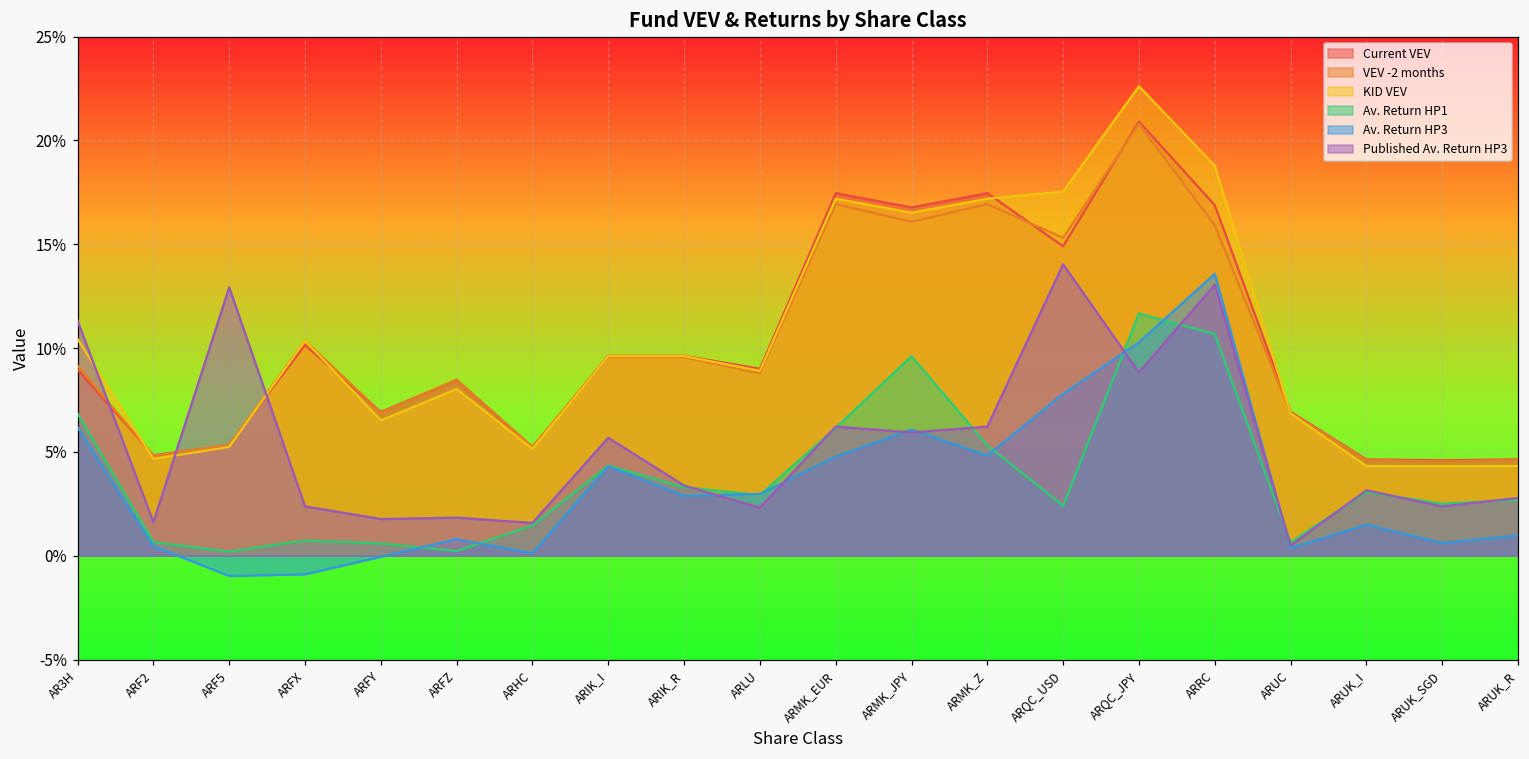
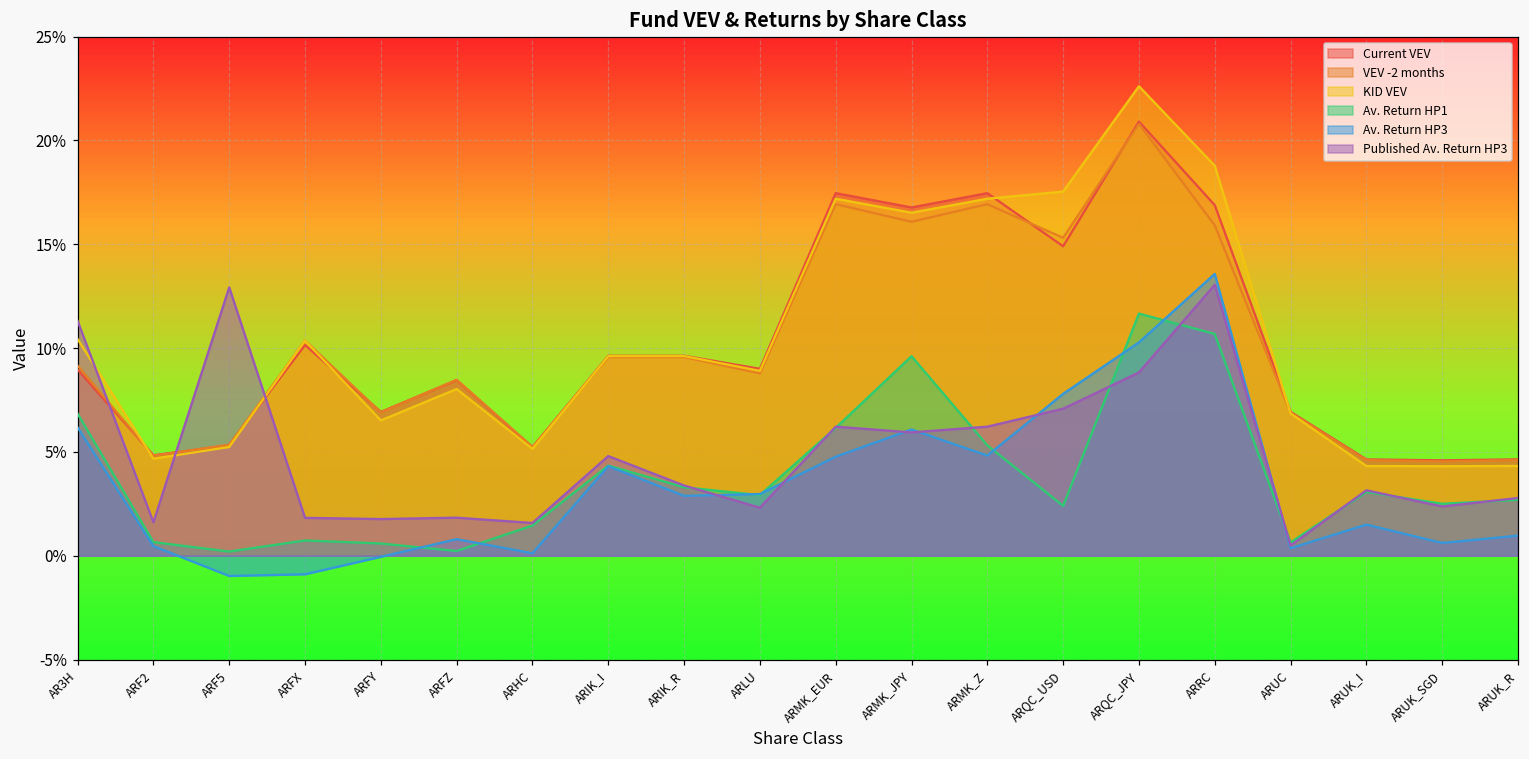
  {
    "Av. Return HP1": {
      "AR3H": "6.8%",
      "ARF2": "0.7%",
      "ARF5": "0.2%",
      "ARFX": "0.7%",
      "ARFY": "0.6%",
      "ARFZ": "0.2%",
      "ARMK_JPY": "9.6%",
      "ARMK_Z": "5.3%",
      "ARQC_USD": "2.4%",
      "ARQC_JPY": "11.7%",
      "ARRC": "10.7%",
      "ARUC": "0.6%"
    },
    "Published Av. Return HP3": {
      "AR3H": "11.3%",
      "ARF2": "1.6%",
      "ARF5": "12.9%",
-     "ARFX": "2.4%",
+     "ARFX": "1.8%",
      "ARFY": "1.8%",
      "ARFZ": "1.8%",
-     "ARIK_I": "5.7%",
+     "ARIK_I": "4.8%",
      "ARLU": "2.3%",
      "ARMK_JPY": "5.9%",
      "ARMK_Z": "6.2%",
-     "ARQC_USD": "14.0%",
+     "ARQC_USD": "7.1%",
      "ARQC_JPY": "8.8%",
      "ARRC": "13.1%"
    }
  }
